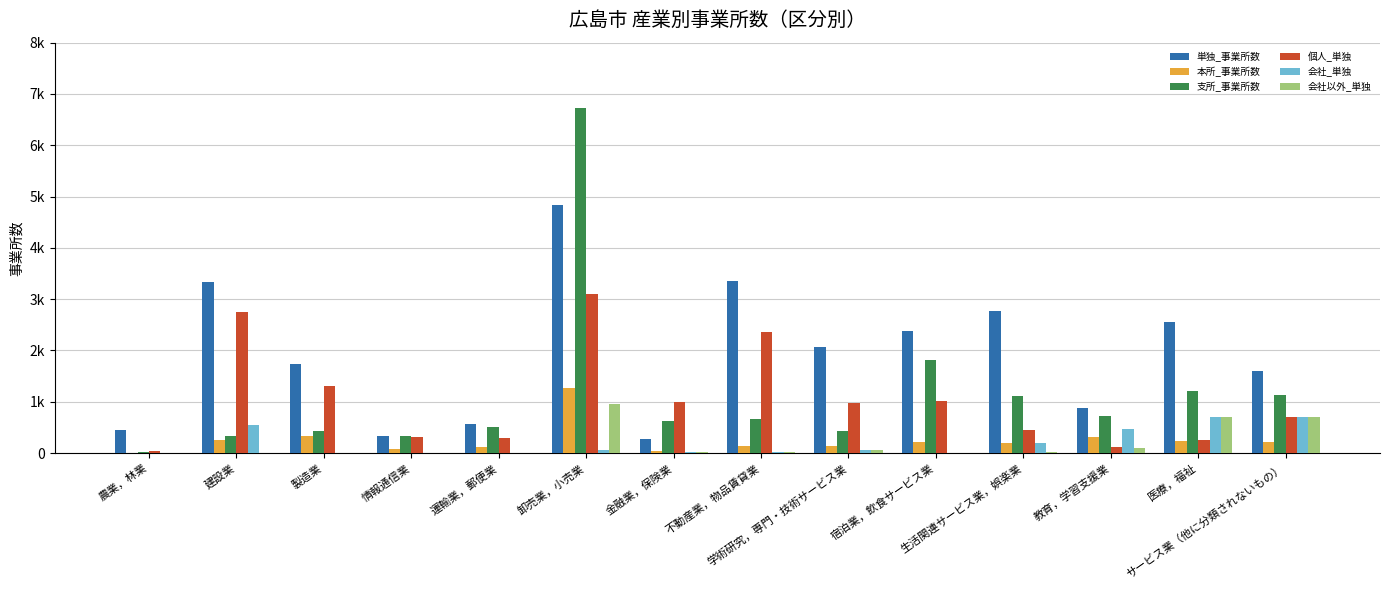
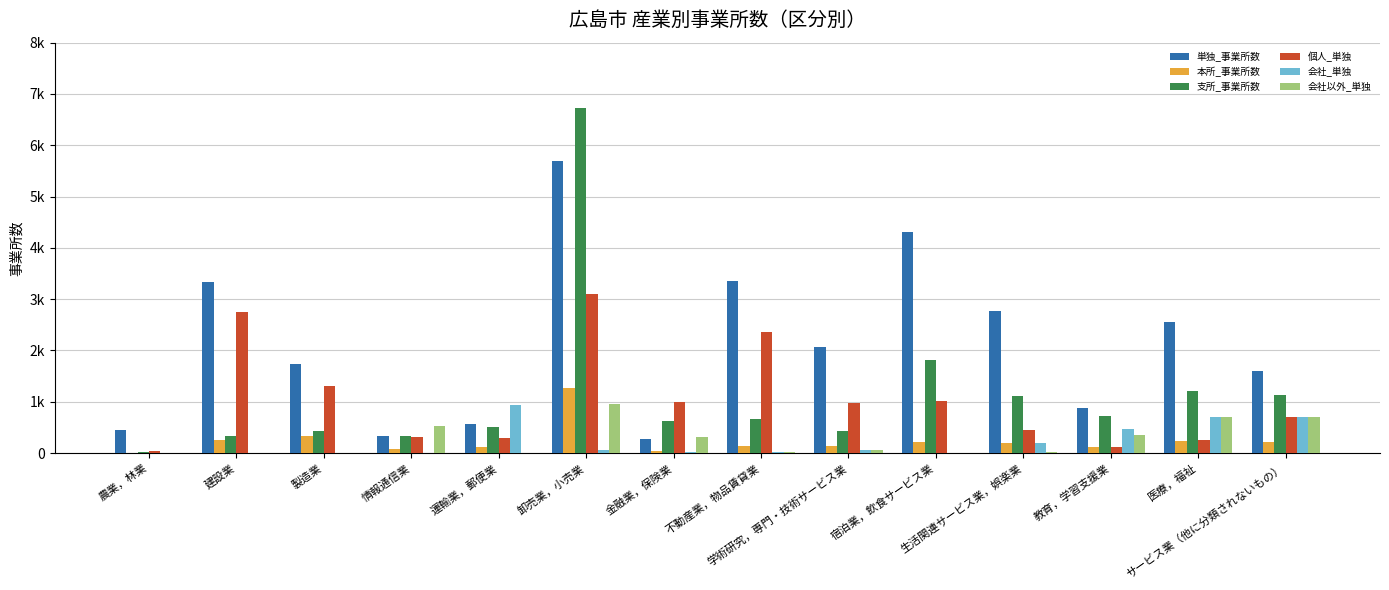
  {
    "単独_事業所数": {
      "農業，林業": 400,
      "建設業": 3300,
      "製造業": 1700,
      "情報通信業": 300,
      "運輸業，郵便業": 600,
-     "卸売業，小売業": 4800,
+     "卸売業，小売業": 5700,
      "金融業，保険業": 300,
      "不動産業，物品賃貸業": 3400,
      "学術研究，専門・技術サービス業": 2100,
-     "宿泊業，飲食サービス業": 2400,
+     "宿泊業，飲食サービス業": 4300,
      "生活関連サービス業，娯楽業": 2800,
      "教育，学習支援業": 900,
      "医療，福祉": 2600,
      "サービス業（他に分類されないもの）": 1600
    },
    "本所_事業所数": {
      "建設業": 300,
      "製造業": 300,
      "情報通信業": 100,
      "運輸業，郵便業": 100,
      "卸売業，小売業": 1300,
      "不動産業，物品賃貸業": 100,
      "学術研究，専門・技術サービス業": 100,
      "宿泊業，飲食サービス業": 200,
      "生活関連サービス業，娯楽業": 200,
-     "教育，学習支援業": 300,
+     "教育，学習支援業": 100,
      "医療，福祉": 200,
      "サービス業（他に分類されないもの）": 200
    },
    "支所_事業所数": {
      "建設業": 300,
      "製造業": 400,
      "情報通信業": 300,
      "運輸業，郵便業": 500,
      "卸売業，小売業": 6700,
      "金融業，保険業": 600,
      "不動産業，物品賃貸業": 700,
      "学術研究，専門・技術サービス業": 400,
      "宿泊業，飲食サービス業": 1800,
      "生活関連サービス業，娯楽業": 1100,
      "教育，学習支援業": 700,
      "医療，福祉": 1200,
      "サービス業（他に分類されないもの）": 1100
    },
    "個人_単独": {
      "建設業": 2700,
      "製造業": 1300,
      "情報通信業": 300,
      "運輸業，郵便業": 300,
      "卸売業，小売業": 3100,
      "金融業，保険業": 1000,
      "不動産業，物品賃貸業": 2400,
      "学術研究，専門・技術サービス業": 1000,
      "宿泊業，飲食サービス業": 1000,
      "生活関連サービス業，娯楽業": 500,
      "教育，学習支援業": 100,
      "医療，福祉": 300,
      "サービス業（他に分類されないもの）": 700
    },
    "会社_単独": {
-     "建設業": 500,
-     "運輸業，郵便業": 0,
+     "建設業": 0,
+     "運輸業，郵便業": 900,
      "卸売業，小売業": 100,
      "学術研究，専門・技術サービス業": 100,
      "生活関連サービス業，娯楽業": 200,
      "教育，学習支援業": 500,
      "医療，福祉": 700,
      "サービス業（他に分類されないもの）": 700
    },
    "会社以外_単独": {
      "農業，林業": 0,
-     "情報通信業": 0,
+     "情報通信業": 500,
      "卸売業，小売業": 1000,
-     "金融業，保険業": 0,
+     "金融業，保険業": 300,
      "学術研究，専門・技術サービス業": 100,
-     "教育，学習支援業": 100,
+     "教育，学習支援業": 400,
      "医療，福祉": 700,
      "サービス業（他に分類されないもの）": 700
    }
  }
